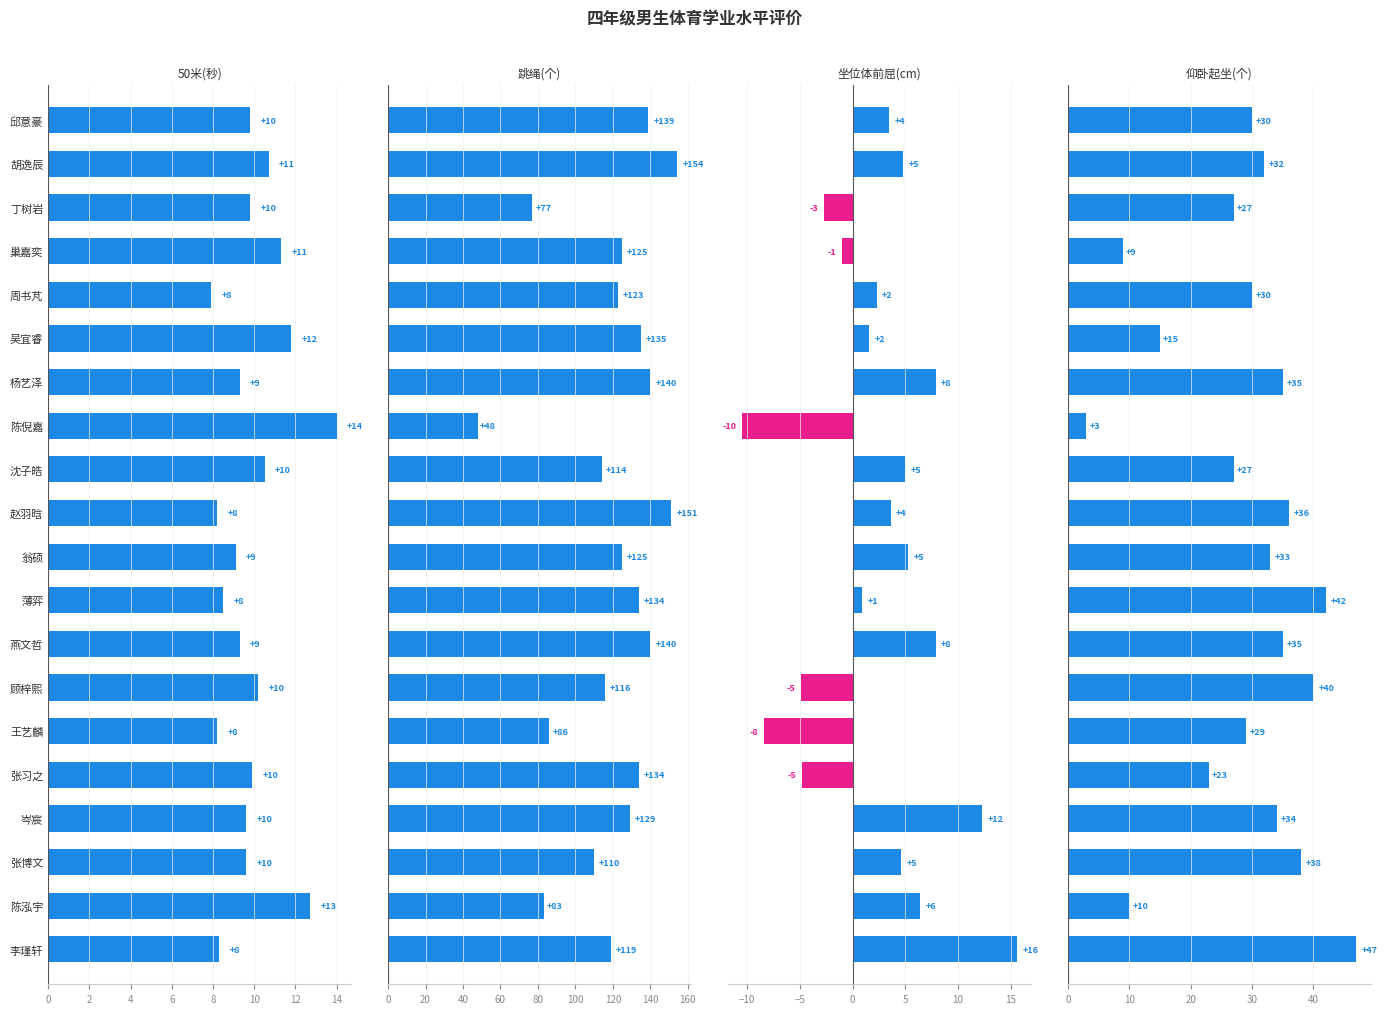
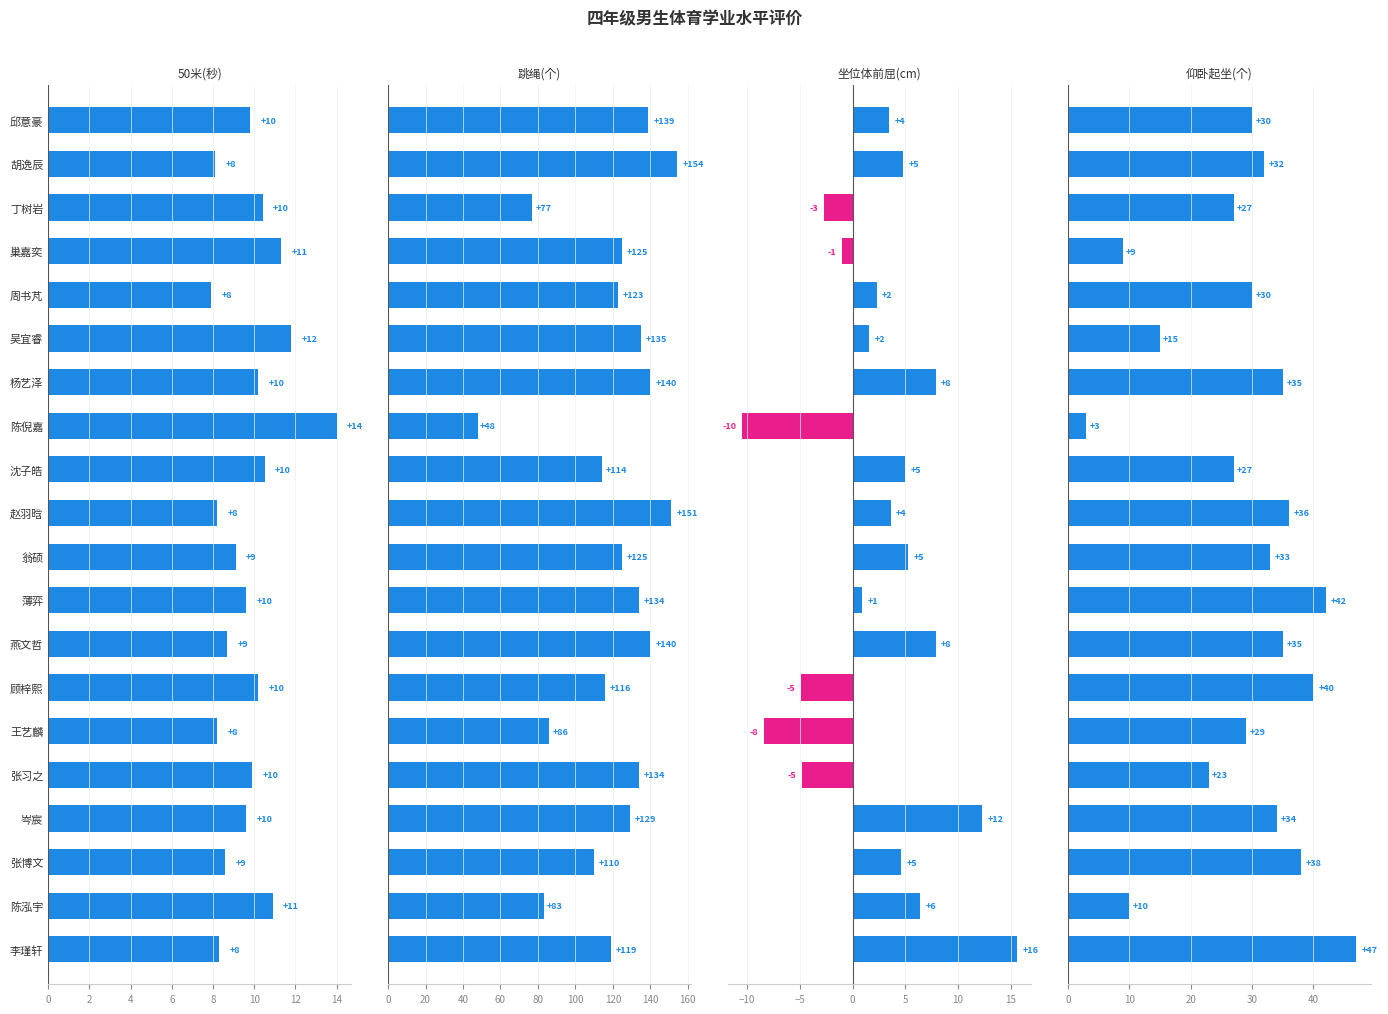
  {
    "50米(秒)": {
      "邱意豪": "+10",
-     "胡逸辰": "+11",
-     "丁树岩": "9.8",
+     "胡逸辰": "+8",
+     "丁树岩": "10.4",
      "巢嘉奕": "+11",
      "周书芃": "+8",
      "吴宜睿": "+12",
-     "杨艺泽": "+9",
+     "杨艺泽": "+10",
      "陈倪嘉": "+14",
      "沈子皓": "+10",
      "赵羽晗": "+8",
      "翁硕": "+9",
-     "薄弈": "+8",
-     "燕文哲": "9.3",
+     "薄弈": "+10",
+     "燕文哲": "8.7",
      "顾梓熙": "+10",
      "王艺麟": "+8",
      "张习之": "+10",
      "岑宸": "+10",
-     "张博文": "+10",
-     "陈泓宇": "+13",
+     "张博文": "+9",
+     "陈泓宇": "+11",
      "李瑾轩": "+8"
    }
  }
